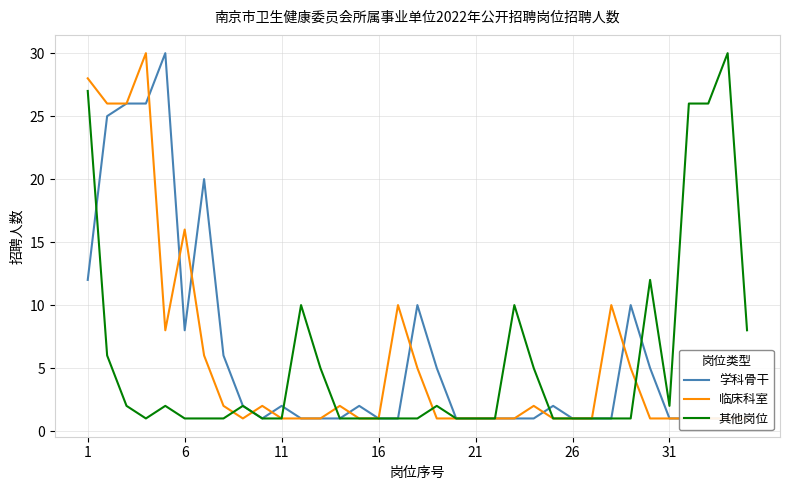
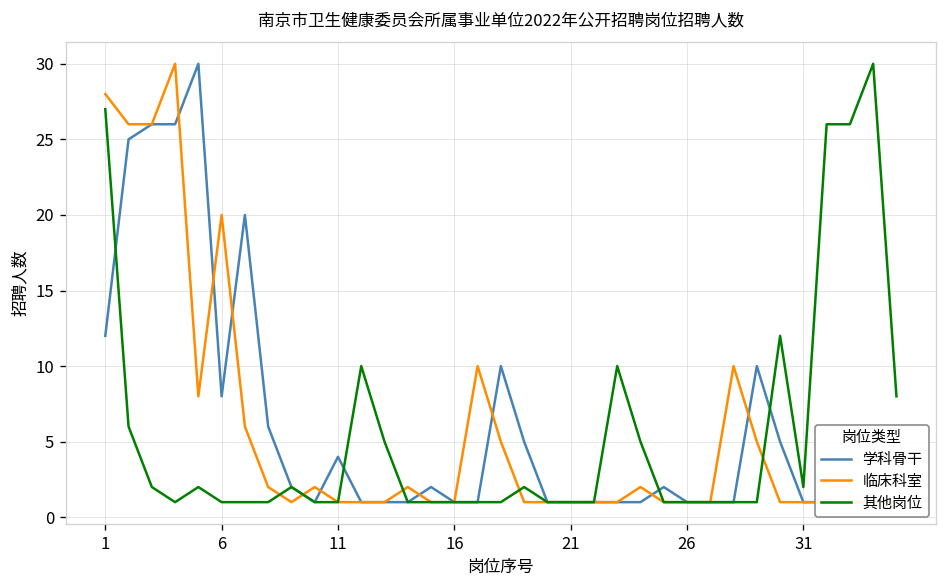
  {
    "学科骨干": {
      "1": 12,
      "6": 8,
-     "11": 2
+     "11": 4
    },
    "临床科室": {
      "1": 28,
-     "6": 16
+     "6": 20
    },
    "其他岗位": {
      "1": 27,
      "6": 1,
      "31": 2
    }
  }
